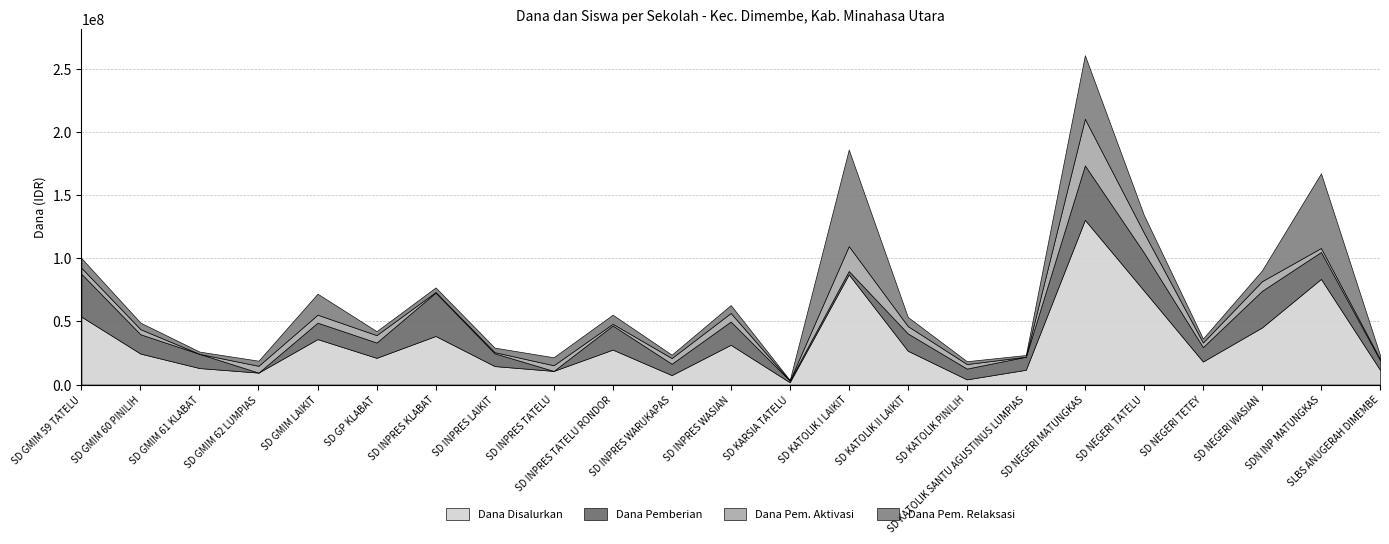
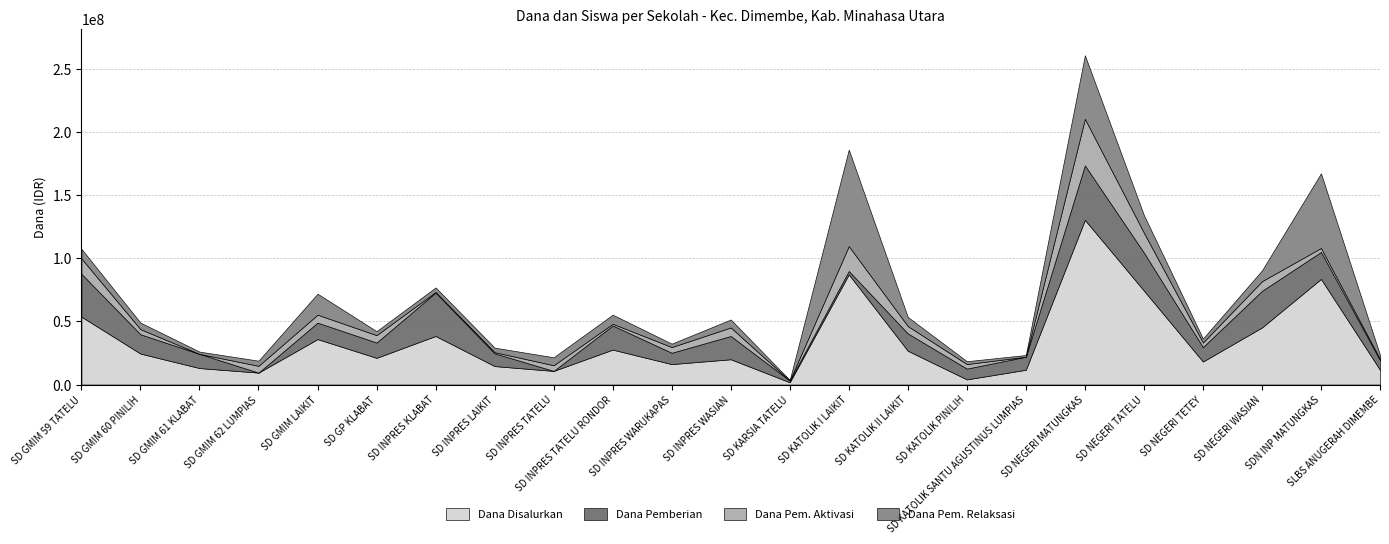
  {
    "Dana Disalurkan": {
      "SD GMIM 59 TATELU": 54000000,
      "SD GMIM 60 PINILIH": 25000000,
      "SD GMIM 61 KLABAT": 13000000,
      "SD GMIM LAIKIT": 36000000,
      "SD GP KLABAT": 21000000,
      "SD INPRES KLABAT": 38000000,
      "SD INPRES LAIKIT": 15000000,
      "SD INPRES TATELU RONDOR": 28000000,
-     "SD INPRES WARUKAPAS": 7000000,
-     "SD INPRES WASIAN": 32000000,
+     "SD INPRES WARUKAPAS": 16000000,
+     "SD INPRES WASIAN": 20000000,
      "SD KATOLIK I LAIKIT": 87000000,
      "SD KATOLIK II LAIKIT": 27000000,
      "SD KATOLIK PINILIH": 4000000,
      "SD KATOLIK SANTU AGUSTINUS LUMPIAS": 12000000,
      "SD NEGERI MATUNGKAS": 131000000,
      "SD NEGERI TATELU": 74000000,
      "SD NEGERI TETEY": 18000000,
      "SD NEGERI WASIAN": 45000000,
      "SDN INP MATUNGKAS": 84000000,
      "SLBS ANUGERAH DIMEMBE": 12000000
    },
    "Dana Pem. Aktivasi": {
-     "SD GMIM 59 TATELU": 5000000,
+     "SD GMIM 59 TATELU": 12000000,
      "SD GMIM 60 PINILIH": 4000000,
      "SD GMIM 62 LUMPIAS": 5000000,
      "SD GMIM LAIKIT": 6000000,
      "SD GP KLABAT": 6000000,
      "SD INPRES TATELU": 5000000,
      "SD INPRES WARUKAPAS": 5000000,
      "SD INPRES WASIAN": 7000000,
      "SD KATOLIK I LAIKIT": 20000000,
      "SD KATOLIK II LAIKIT": 6000000,
      "SD KATOLIK PINILIH": 4000000,
      "SD NEGERI MATUNGKAS": 37000000,
      "SD NEGERI TATELU": 16000000,
      "SD NEGERI TETEY": 4000000,
      "SD NEGERI WASIAN": 8000000,
      "SDN INP MATUNGKAS": 3000000
    }
  }
